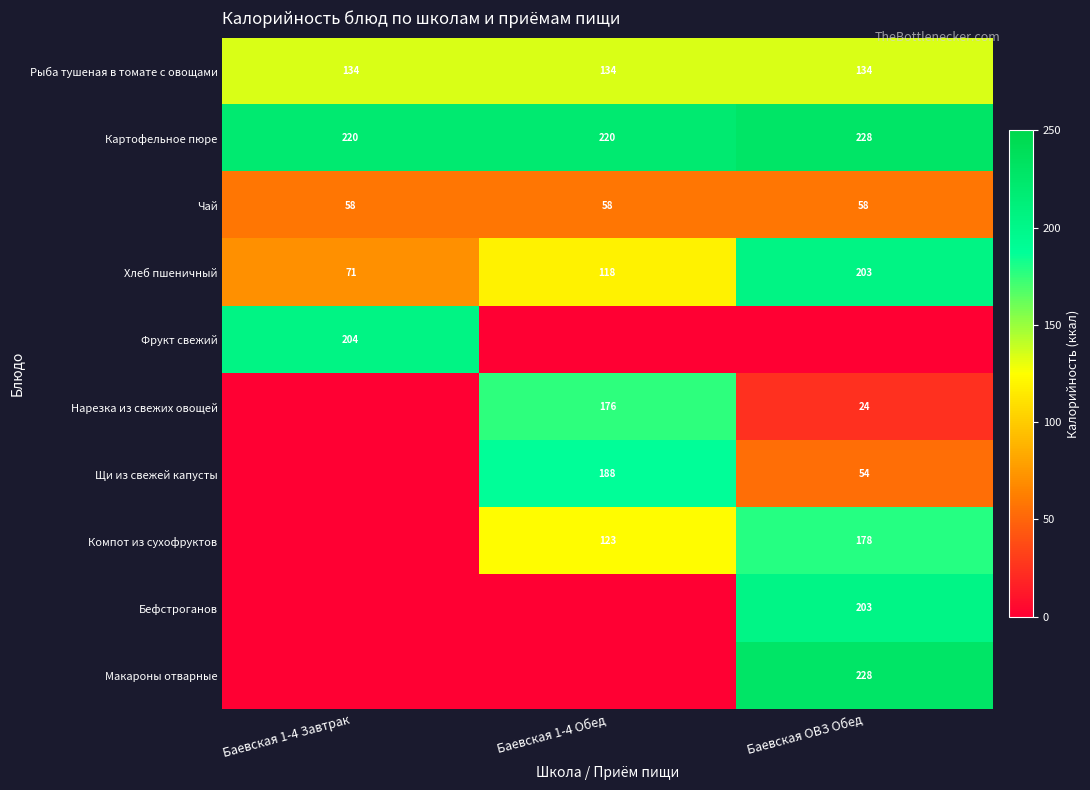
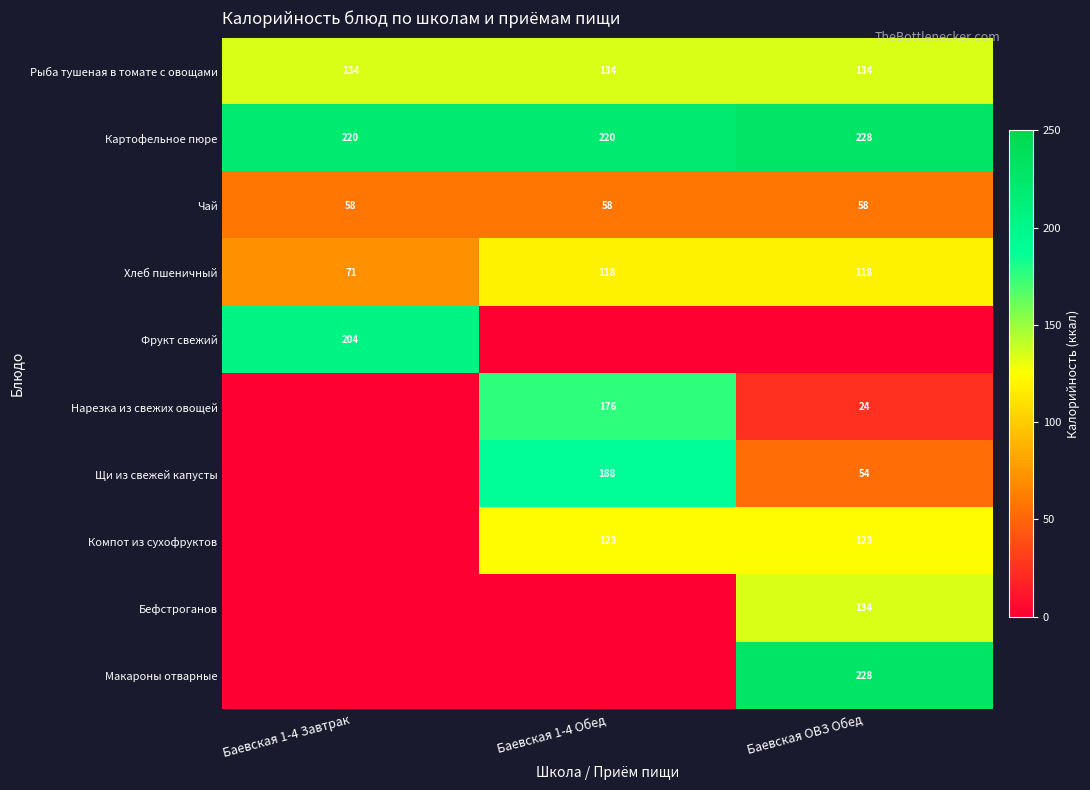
  {
    "Хлеб пшеничный": {
-     "Баевская ОВЗ Обед": 203
+     "Баевская ОВЗ Обед": 118
    },
    "Компот из сухофруктов": {
-     "Баевская ОВЗ Обед": 178
+     "Баевская ОВЗ Обед": 123
    },
    "Бефстроганов": {
-     "Баевская ОВЗ Обед": 203
+     "Баевская ОВЗ Обед": 134
    }
  }
